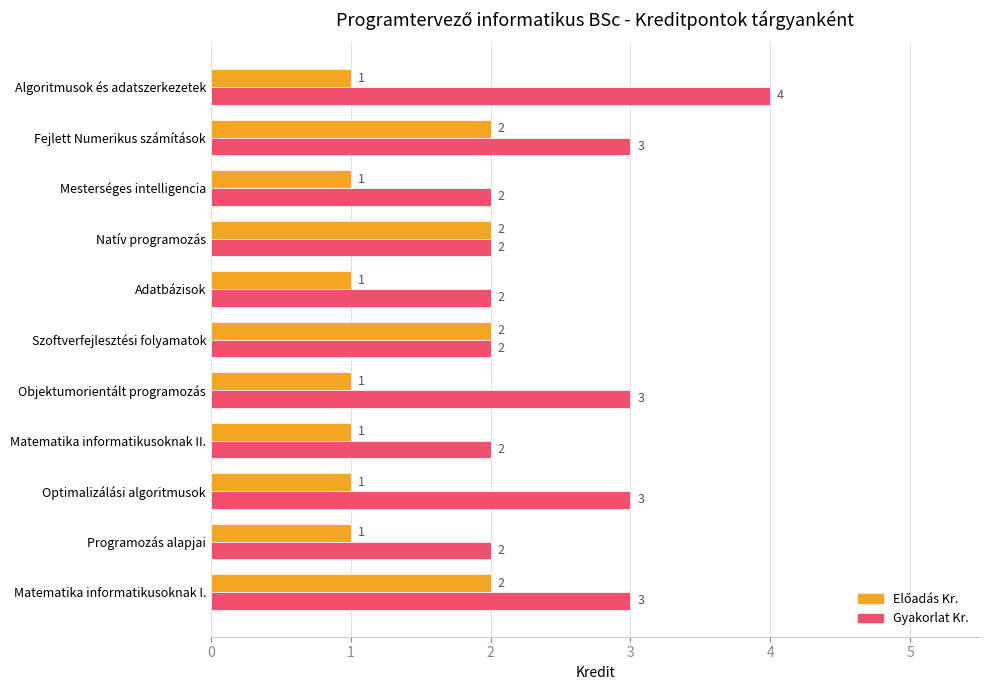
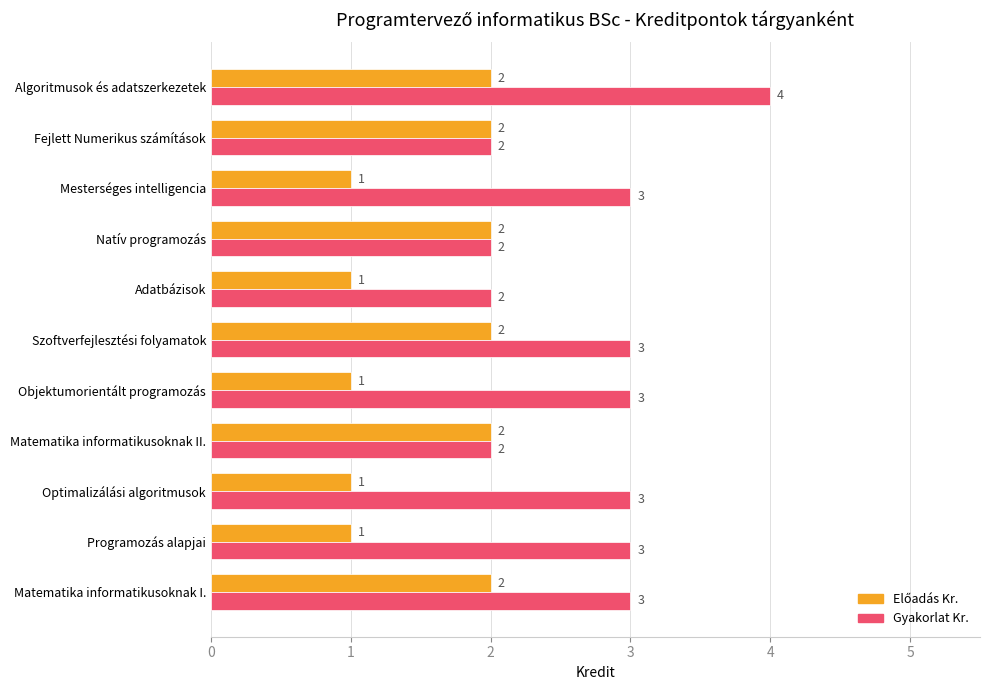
  {
    "Előadás Kr.": {
-     "Algoritmusok és adatszerkezetek": 1,
+     "Algoritmusok és adatszerkezetek": 2,
      "Fejlett Numerikus számítások": 2,
      "Mesterséges intelligencia": 1,
      "Natív programozás": 2,
      "Adatbázisok": 1,
      "Szoftverfejlesztési folyamatok": 2,
      "Objektumorientált programozás": 1,
-     "Matematika informatikusoknak II.": 1,
+     "Matematika informatikusoknak II.": 2,
      "Optimalizálási algoritmusok": 1,
      "Programozás alapjai": 1,
      "Matematika informatikusoknak I.": 2
    },
    "Gyakorlat Kr.": {
      "Algoritmusok és adatszerkezetek": 4,
-     "Fejlett Numerikus számítások": 3,
-     "Mesterséges intelligencia": 2,
+     "Fejlett Numerikus számítások": 2,
+     "Mesterséges intelligencia": 3,
      "Natív programozás": 2,
      "Adatbázisok": 2,
-     "Szoftverfejlesztési folyamatok": 2,
+     "Szoftverfejlesztési folyamatok": 3,
      "Objektumorientált programozás": 3,
      "Matematika informatikusoknak II.": 2,
      "Optimalizálási algoritmusok": 3,
-     "Programozás alapjai": 2,
+     "Programozás alapjai": 3,
      "Matematika informatikusoknak I.": 3
    }
  }
